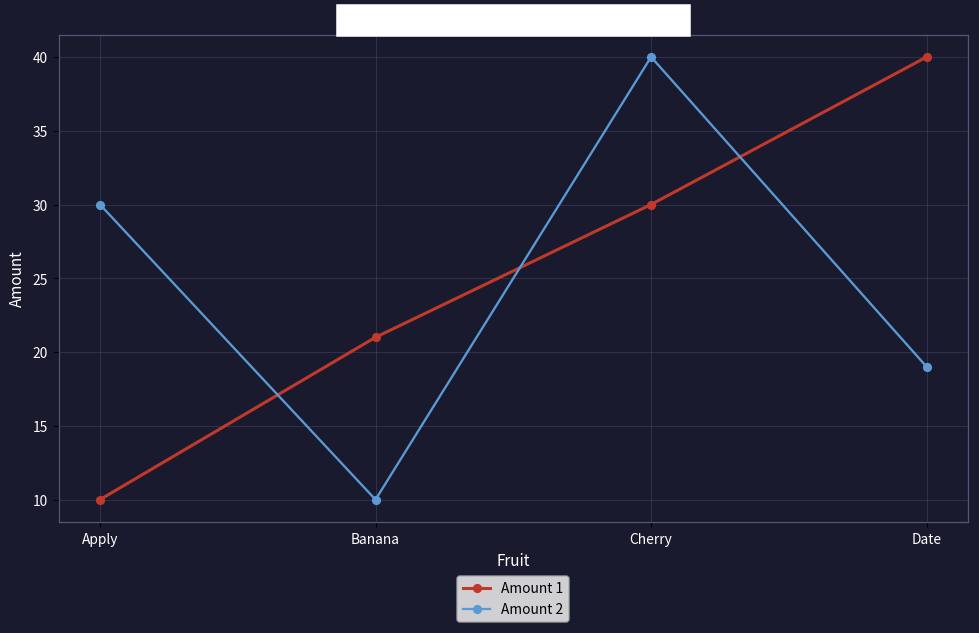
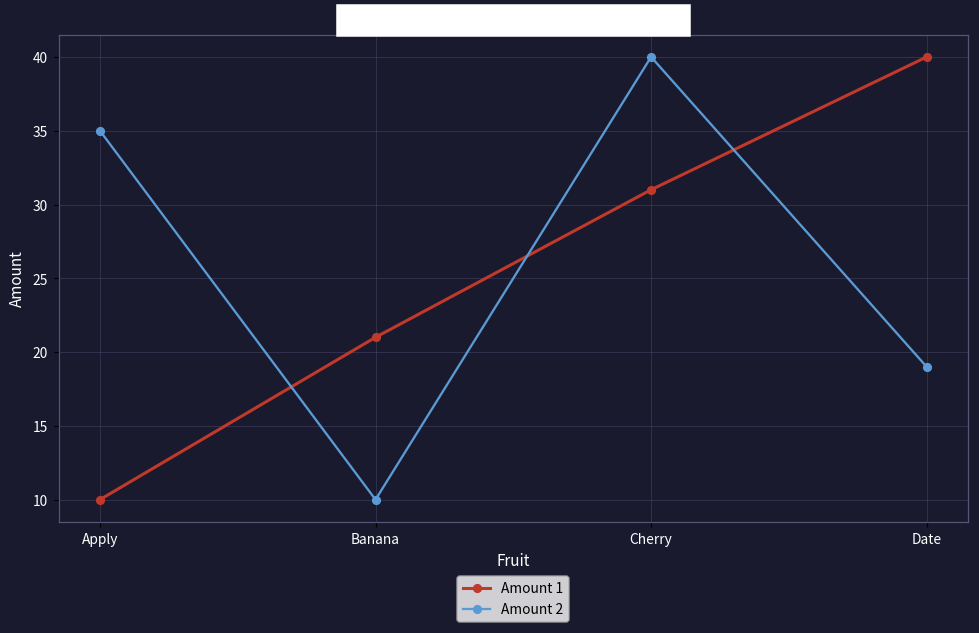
  {
    "Amount 1": {
      "Apply": 10,
      "Banana": 21,
-     "Cherry": 30,
+     "Cherry": 31,
      "Date": 40
    },
    "Amount 2": {
-     "Apply": 30,
+     "Apply": 35,
      "Banana": 10,
      "Cherry": 40,
      "Date": 19
    }
  }
